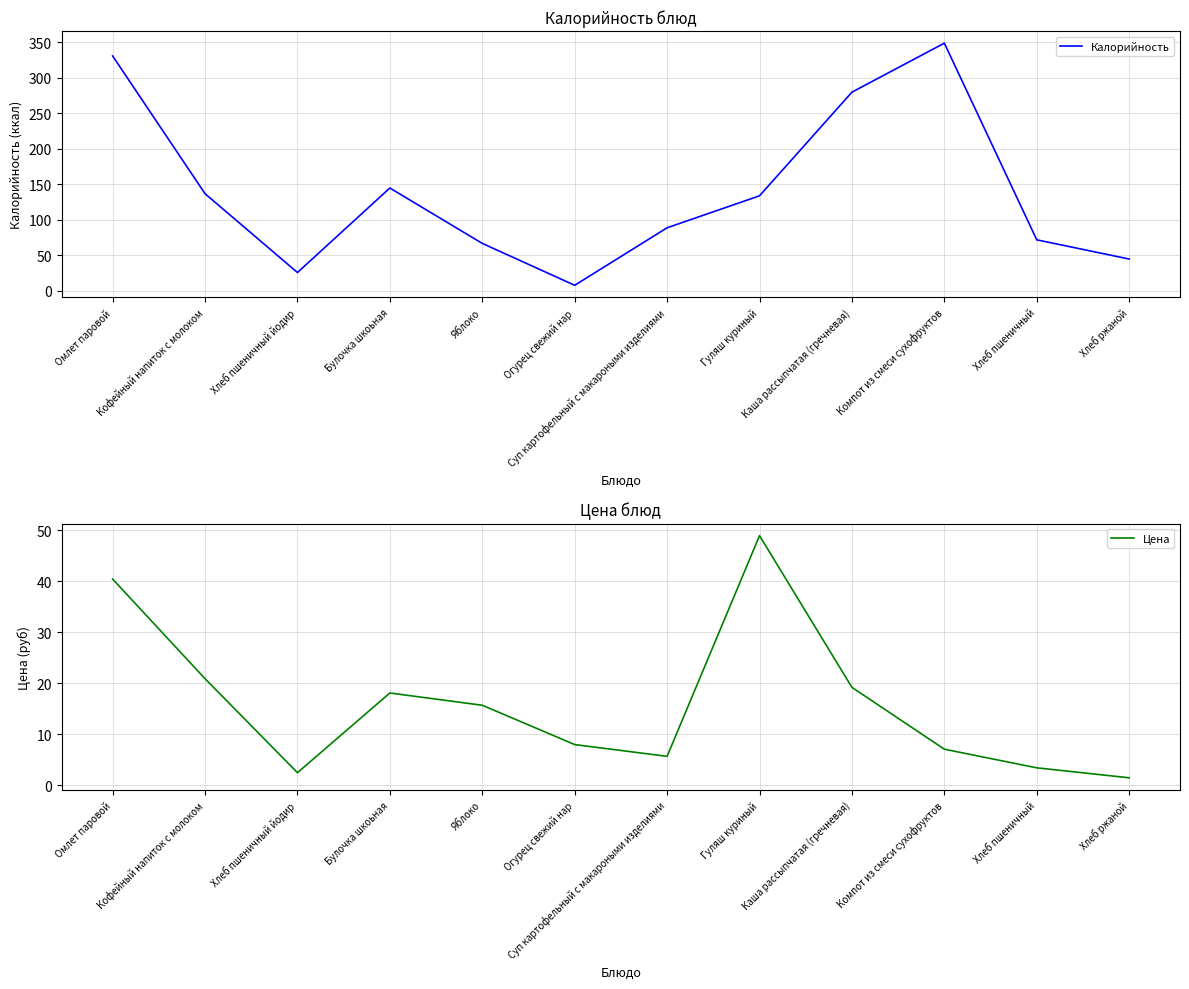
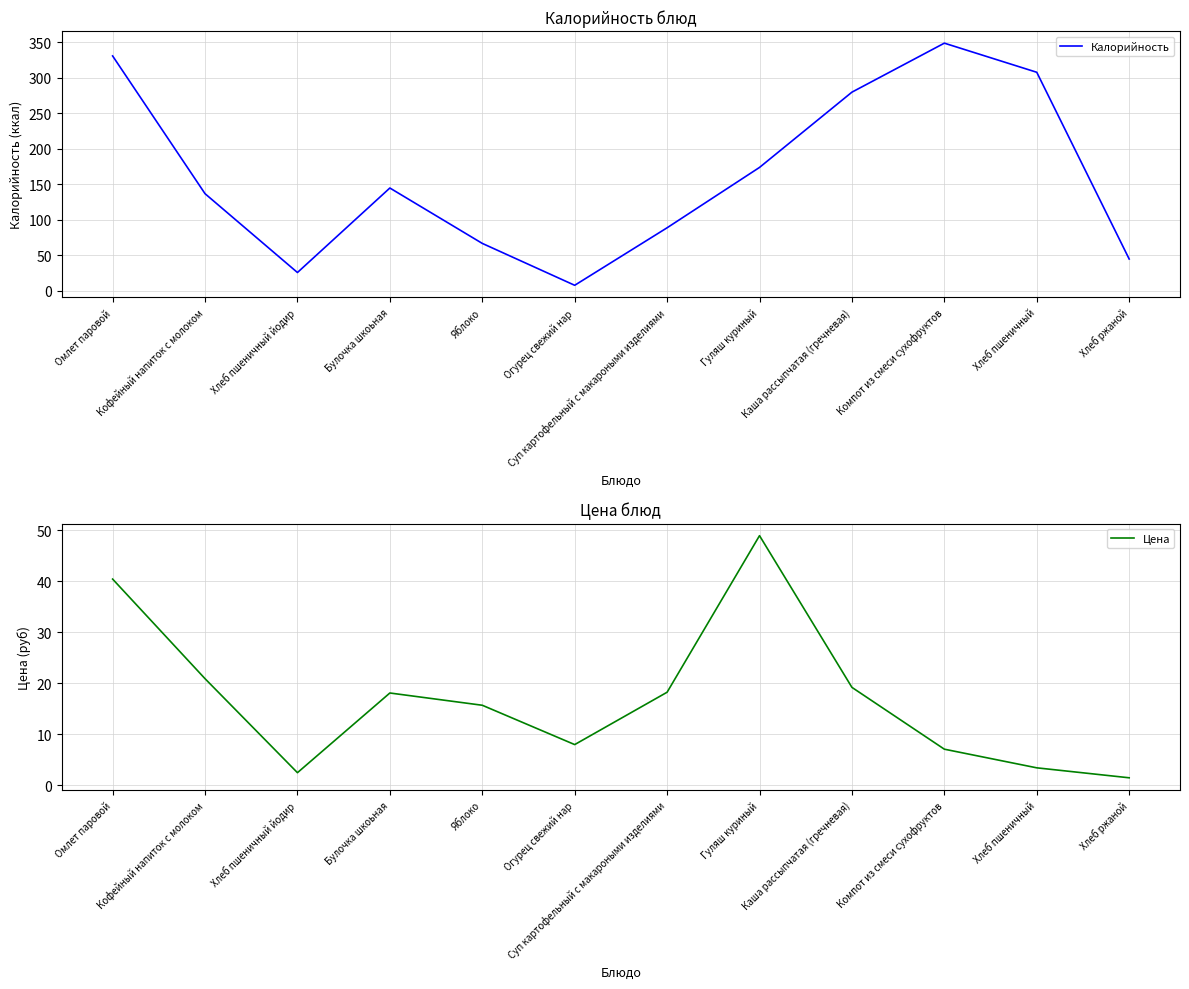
  {
    "Калорийность блюд": {
      "Омлет паровой": 330,
      "Кофейный напиток с молоком": 140,
      "Хлеб пшеничный йодир": 30,
      "Булочка шкоьная": 150,
      "Яблоко": 70,
      "Огурец свежий нар": 10,
      "Суп картофельный с макароными изделиями": 90,
-     "Гуляш куриный": 130,
+     "Гуляш куриный": 170,
      "Каша рассыпчатая (гречневая)": 280,
      "Компот из смеси сухофруктов": 350,
-     "Хлеб пшеничный": 70,
+     "Хлеб пшеничный": 310,
      "Хлеб ржаной": 50
    },
    "Цена блюд": {
      "Омлет паровой": 40,
      "Кофейный напиток с молоком": 21,
      "Хлеб пшеничный йодир": 3,
      "Булочка шкоьная": 18,
      "Яблоко": 16,
      "Огурец свежий нар": 8,
-     "Суп картофельный с макароными изделиями": 6,
+     "Суп картофельный с макароными изделиями": 18,
      "Гуляш куриный": 49,
      "Каша рассыпчатая (гречневая)": 19,
      "Компот из смеси сухофруктов": 7,
      "Хлеб пшеничный": 3,
      "Хлеб ржаной": 2
    }
  }
